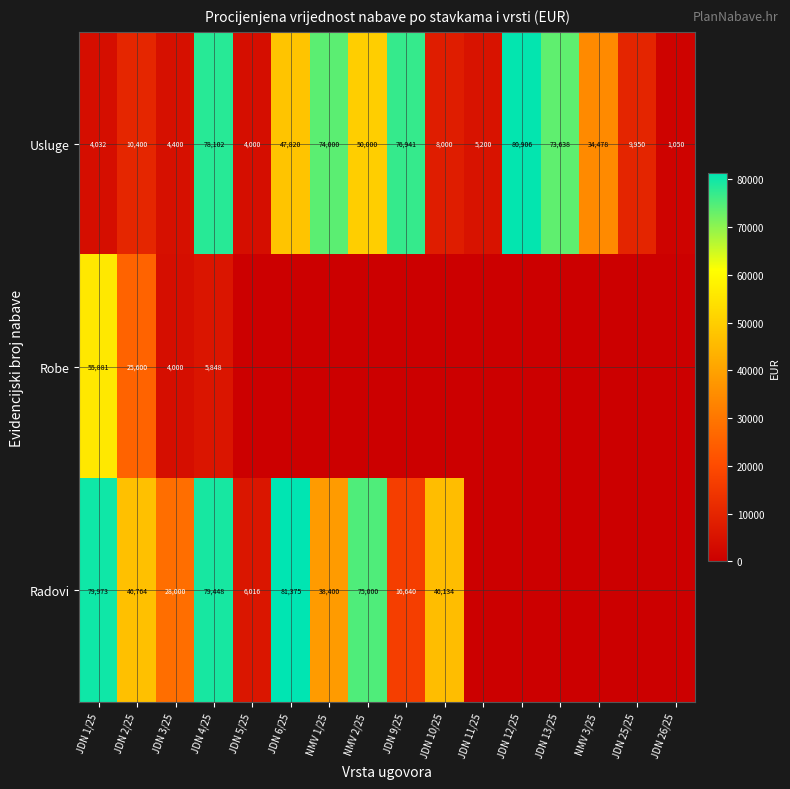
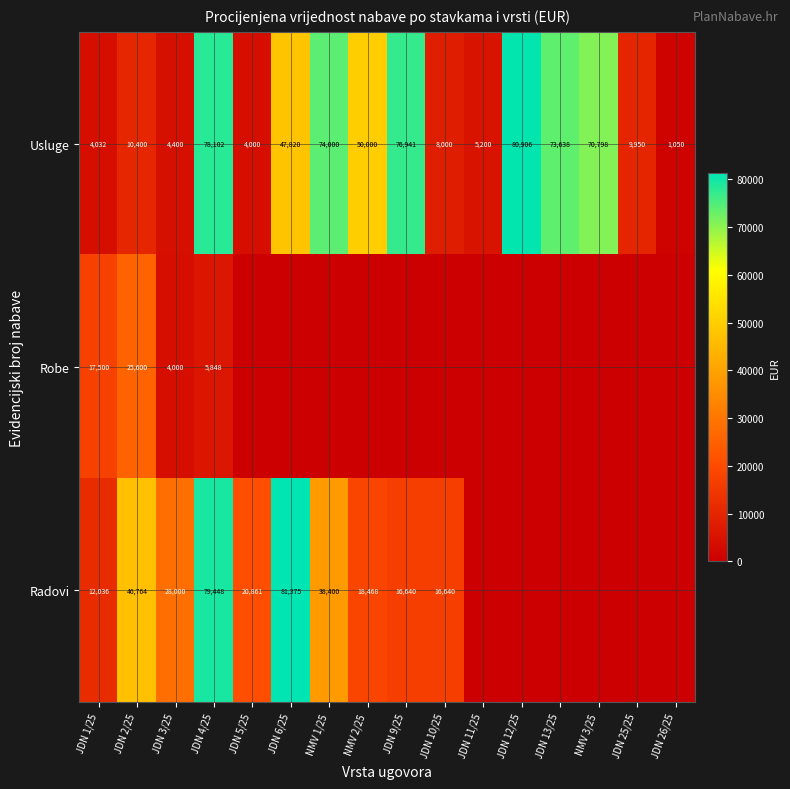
  {
    "Usluge": {
      "JDN 1/25": "4,032",
      "JDN 2/25": "10,400",
      "JDN 3/25": "4,400",
      "JDN 4/25": "78,102",
      "JDN 5/25": "4,000",
      "JDN 6/25": "47,820",
      "NMV 1/25": "74,000",
      "NMV 2/25": "50,000",
      "JDN 9/25": "76,941",
      "JDN 10/25": "8,000",
      "JDN 11/25": "5,200",
      "JDN 12/25": "80,906",
      "JDN 13/25": "73,638",
-     "NMV 3/25": "34,478",
+     "NMV 3/25": "70,798",
      "JDN 25/25": "9,950",
      "JDN 26/25": "1,050"
    },
    "Robe": {
-     "JDN 1/25": "55,881",
+     "JDN 1/25": "17,500",
      "JDN 2/25": "25,600",
      "JDN 3/25": "4,000",
      "JDN 4/25": "5,848"
    },
    "Radovi": {
-     "JDN 1/25": "79,973",
+     "JDN 1/25": "12,036",
      "JDN 2/25": "46,764",
      "JDN 3/25": "28,000",
      "JDN 4/25": "79,448",
-     "JDN 5/25": "6,016",
+     "JDN 5/25": "20,861",
      "JDN 6/25": "81,375",
      "NMV 1/25": "38,400",
-     "NMV 2/25": "75,000",
+     "NMV 2/25": "18,468",
      "JDN 9/25": "16,640",
-     "JDN 10/25": "46,134"
+     "JDN 10/25": "16,640"
    }
  }
